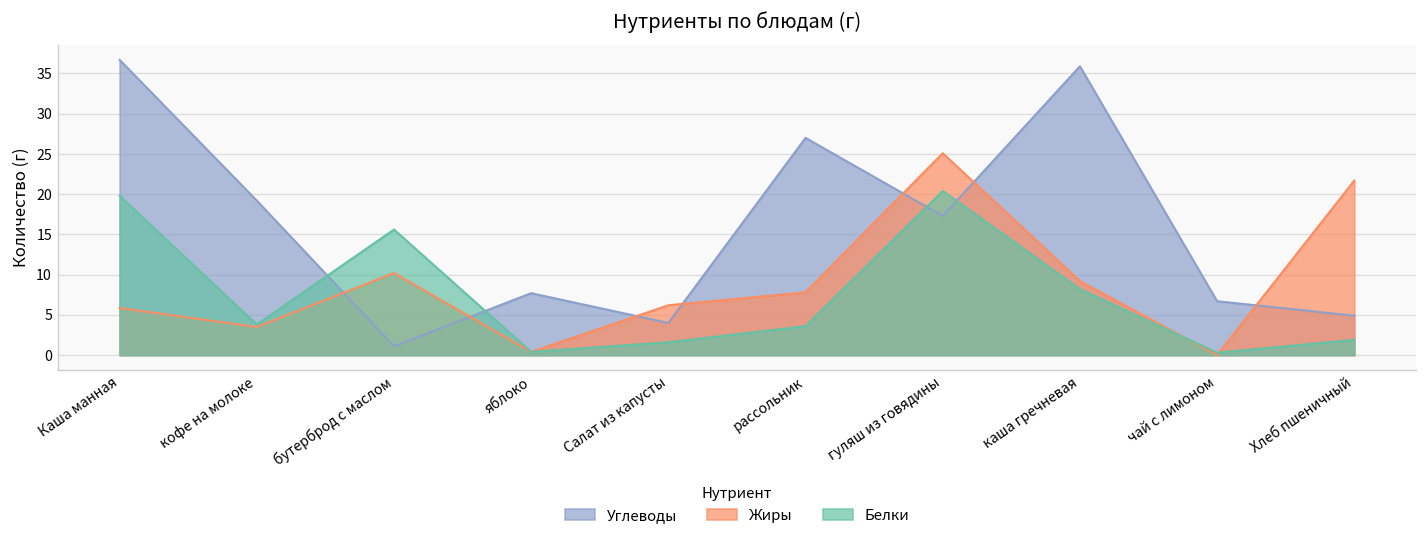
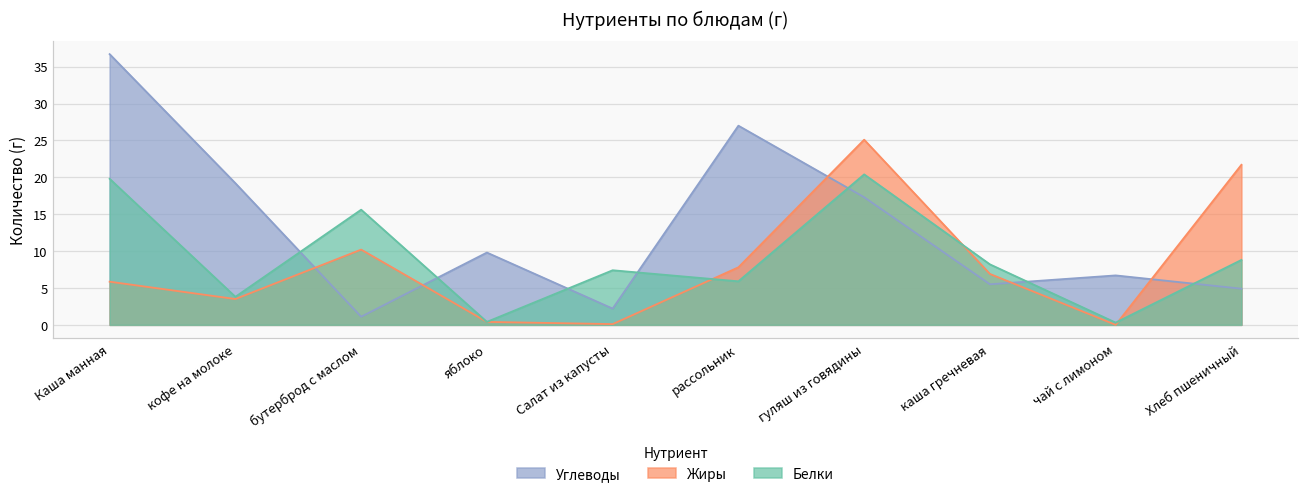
  {
    "Углеводы": {
      "Каша манная": 37,
      "кофе на молоке": 19,
      "бутерброд с маслом": 1,
-     "яблоко": 8,
-     "Салат из капусты": 4,
+     "яблоко": 10,
+     "Салат из капусты": 2,
      "рассольник": 27,
      "гуляш из говядины": 17,
-     "каша гречневая": 36,
+     "каша гречневая": 6,
      "чай с лимоном": 7,
      "Хлеб пшеничный": 5
    },
    "Жиры": {
      "Каша манная": 6,
      "бутерброд с маслом": 10,
-     "Салат из капусты": 6,
+     "Салат из капусты": 0,
      "рассольник": 8,
      "гуляш из говядины": 25,
-     "каша гречневая": 9,
+     "каша гречневая": 7,
      "Хлеб пшеничный": 22
    },
    "Белки": {
      "Каша манная": 20,
      "бутерброд с маслом": 16,
-     "Салат из капусты": 2,
-     "рассольник": 4,
+     "Салат из капусты": 7,
+     "рассольник": 6,
      "гуляш из говядины": 20,
      "каша гречневая": 8,
-     "Хлеб пшеничный": 2
+     "Хлеб пшеничный": 9
    }
  }
